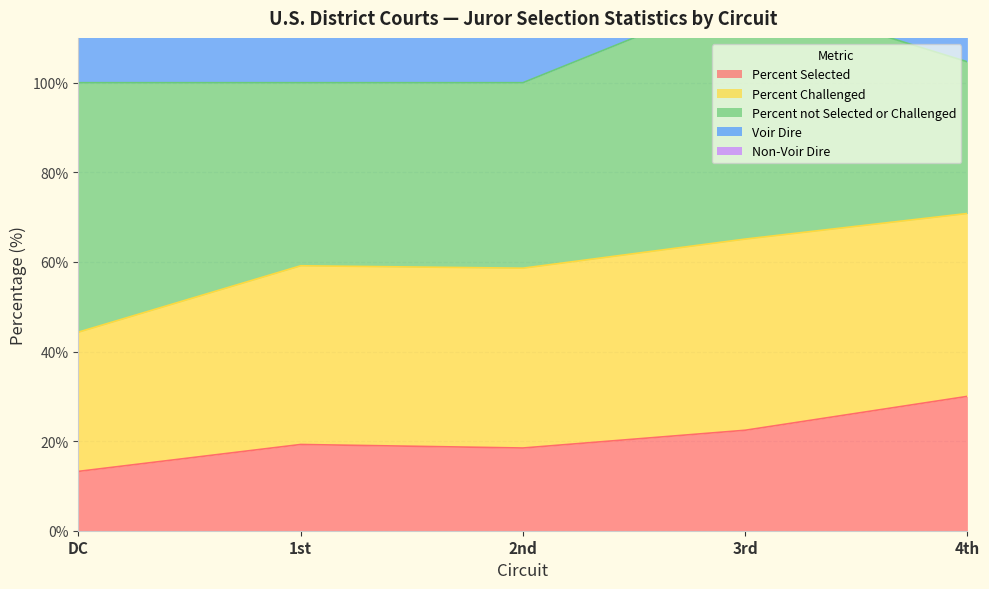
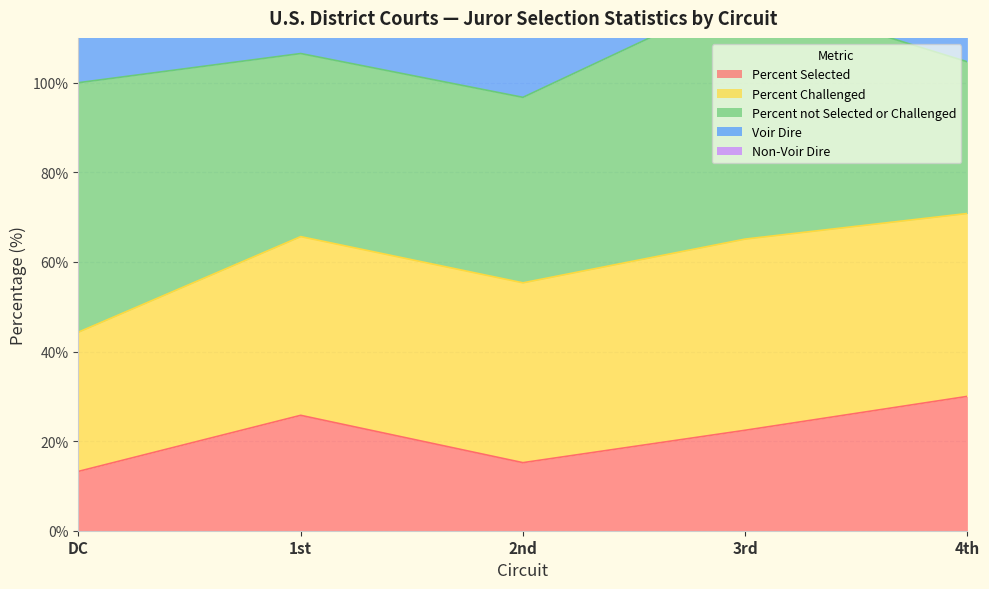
  {
    "Percent Selected": {
      "DC": "13%",
-     "1st": "19%",
-     "2nd": "18%",
+     "1st": "26%",
+     "2nd": "15%",
      "3rd": "22%",
      "4th": "30%"
    },
    "Percent Challenged": {
      "DC": "31%",
      "1st": "40%",
      "2nd": "40%",
      "3rd": "43%",
      "4th": "41%"
    },
    "Percent not Selected or Challenged": {
      "DC": "56%",
      "1st": "41%",
      "2nd": "41%",
      "4th": "34%"
    }
  }
